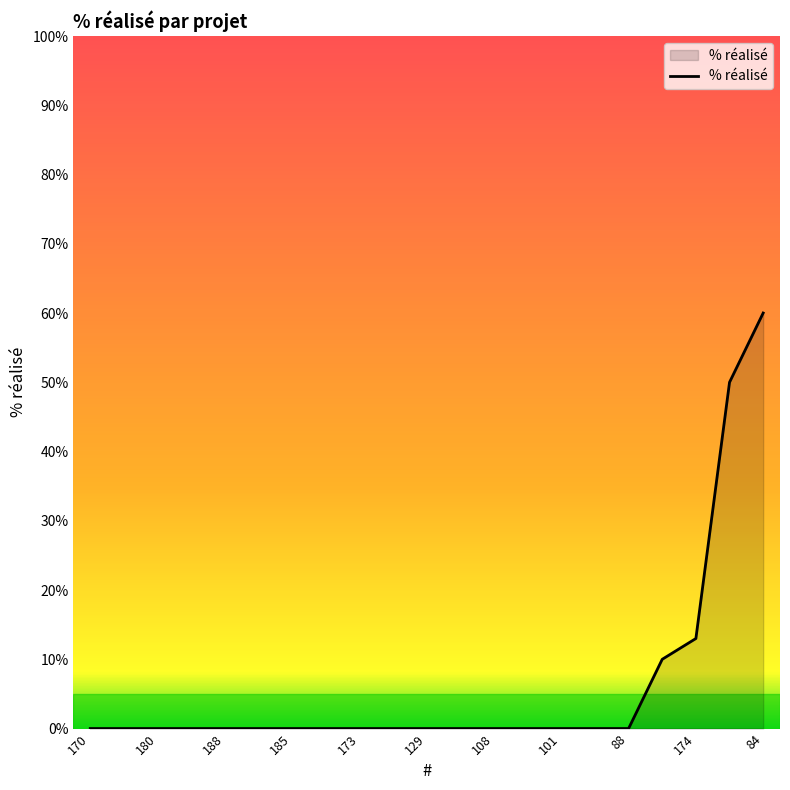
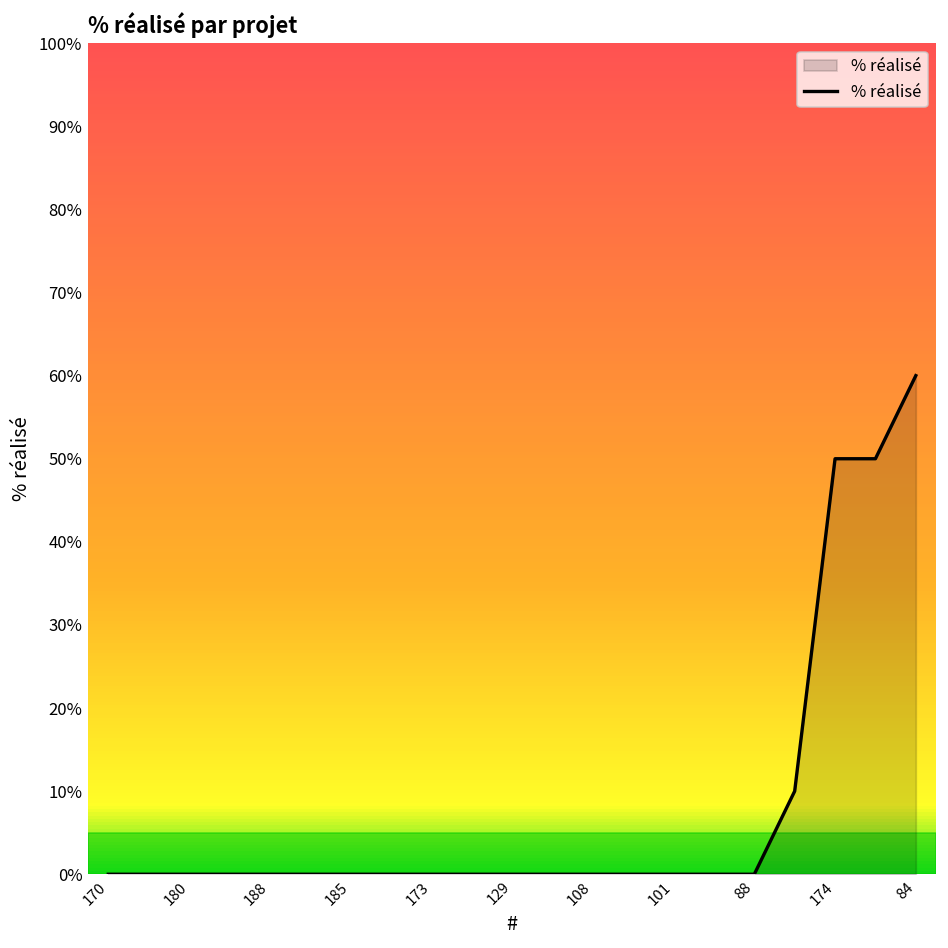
  {
-   "174": "13%",
+   "174": "50%",
    "84": "60%"
  }
